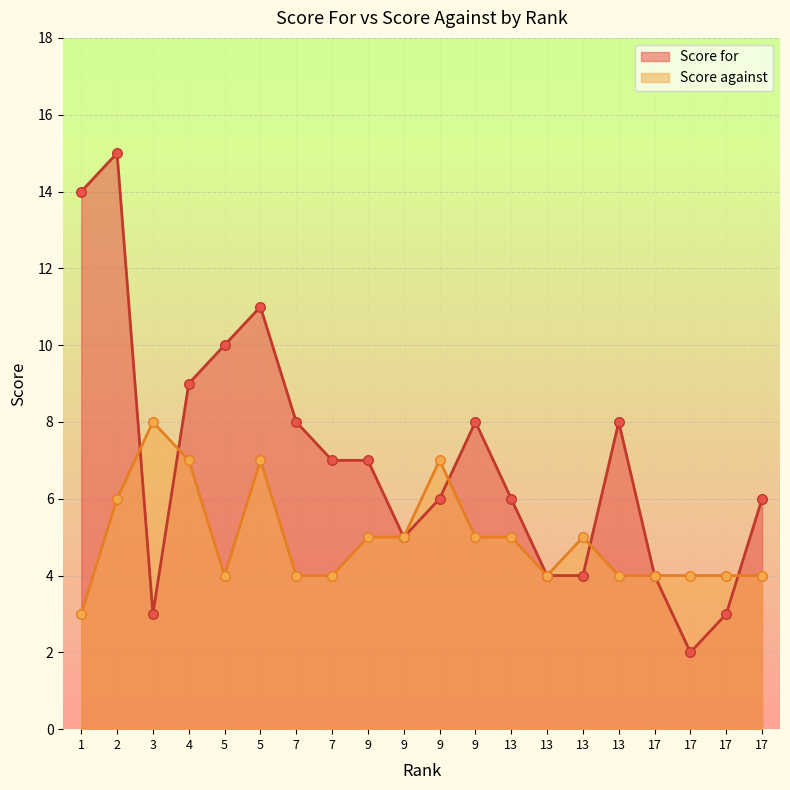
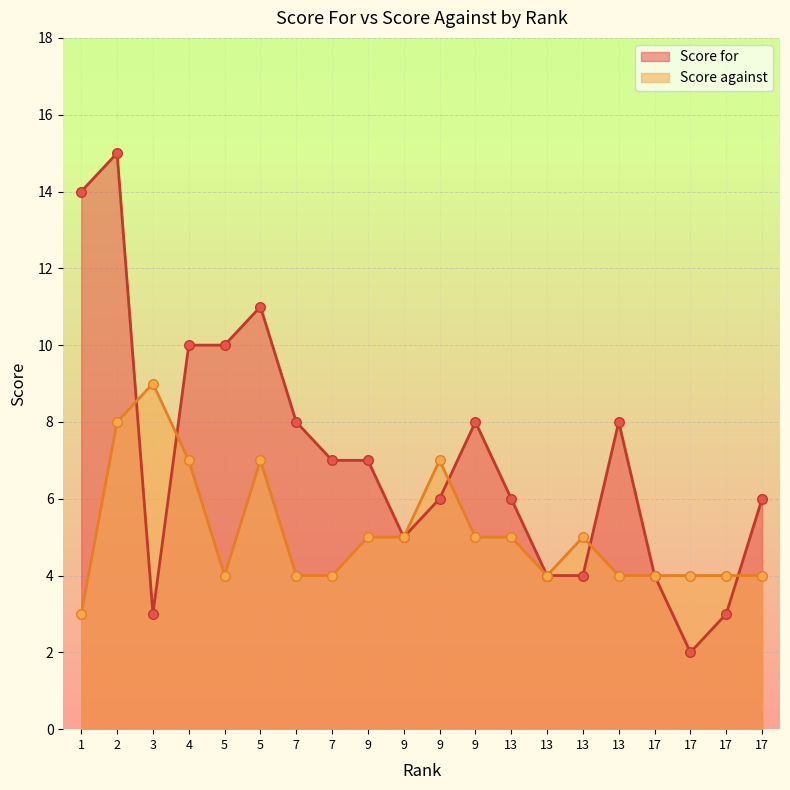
  {
    "Score for": {
      "1": 14,
      "2": 15,
      "3": 3,
-     "4": 9
+     "4": 10
    },
    "Score against": {
      "1": 3,
-     "2": 6,
-     "3": 8,
+     "2": 8,
+     "3": 9,
      "4": 7
    }
  }
